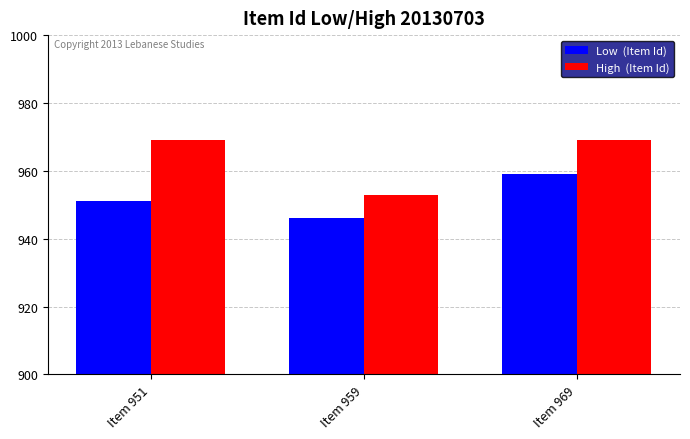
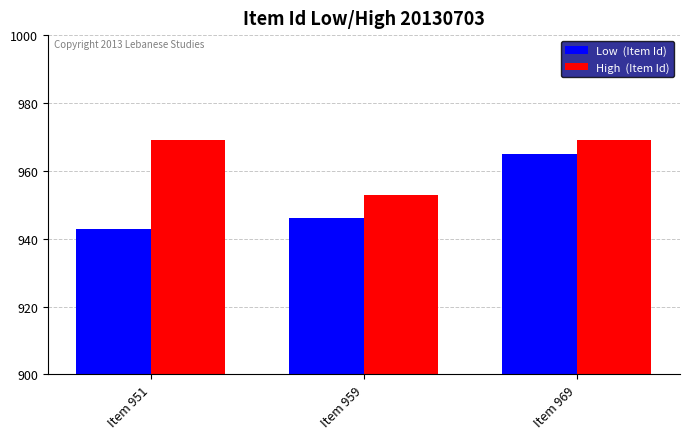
  {
    "Low (Item Id)": {
-     "Item 951": 951,
+     "Item 951": 943,
      "Item 959": 946,
-     "Item 969": 959
+     "Item 969": 965
    },
    "High (Item Id)": {
      "Item 951": 969,
      "Item 959": 953,
      "Item 969": 969
    }
  }
